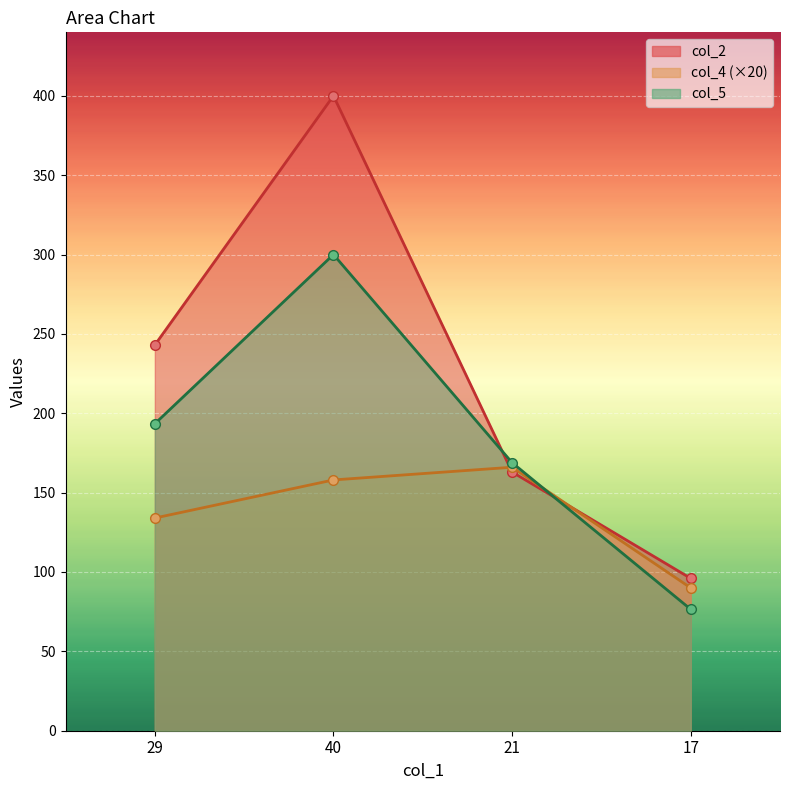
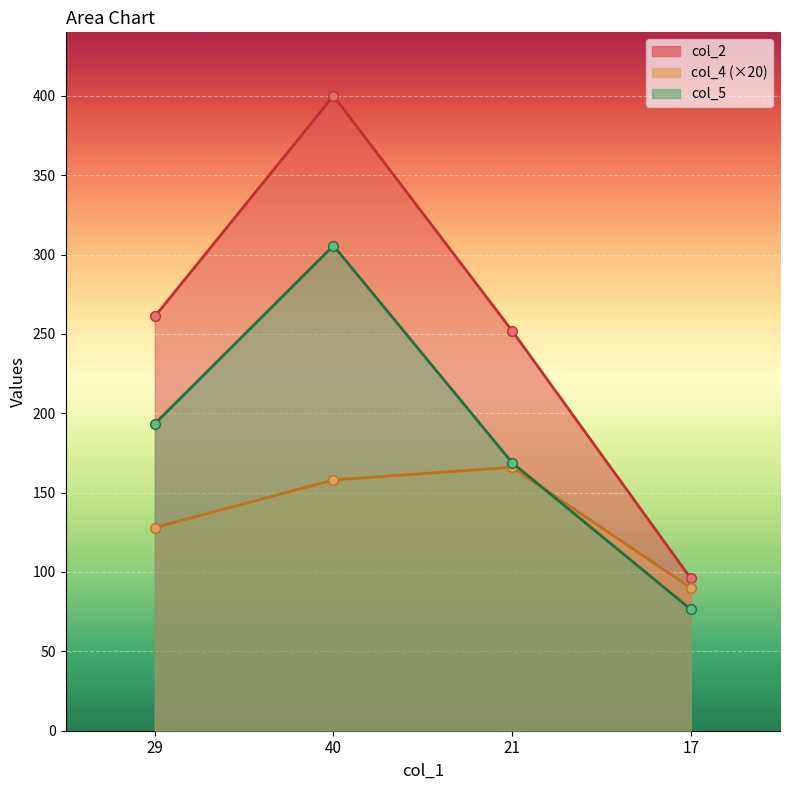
  {
    "col_2": {
-     "29": 243,
+     "29": 261,
      "40": 400,
-     "21": 163,
+     "21": 252,
      "17": 96
    },
    "col_4 (×20)": {
-     "29": 134,
+     "29": 128,
      "40": 158,
      "21": 166,
      "17": 90
    },
    "col_5": {
      "29": 193,
-     "40": 300,
+     "40": 306,
      "21": 169,
      "17": 77
    }
  }
